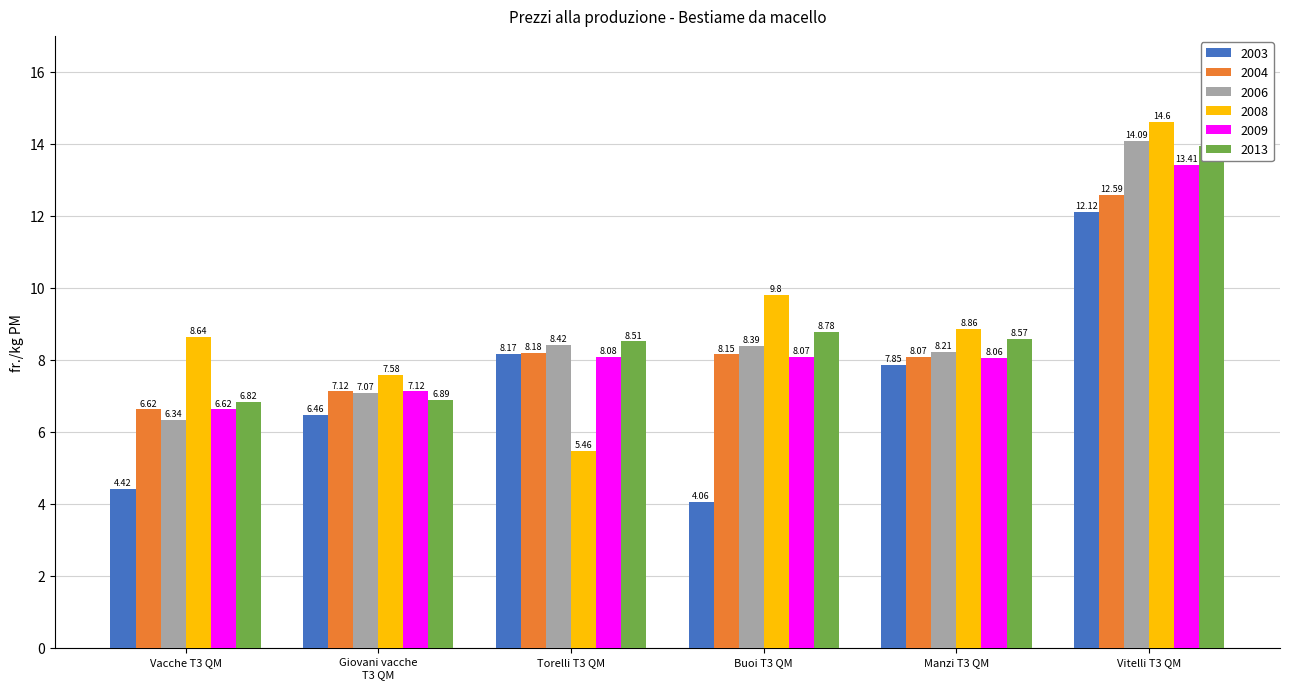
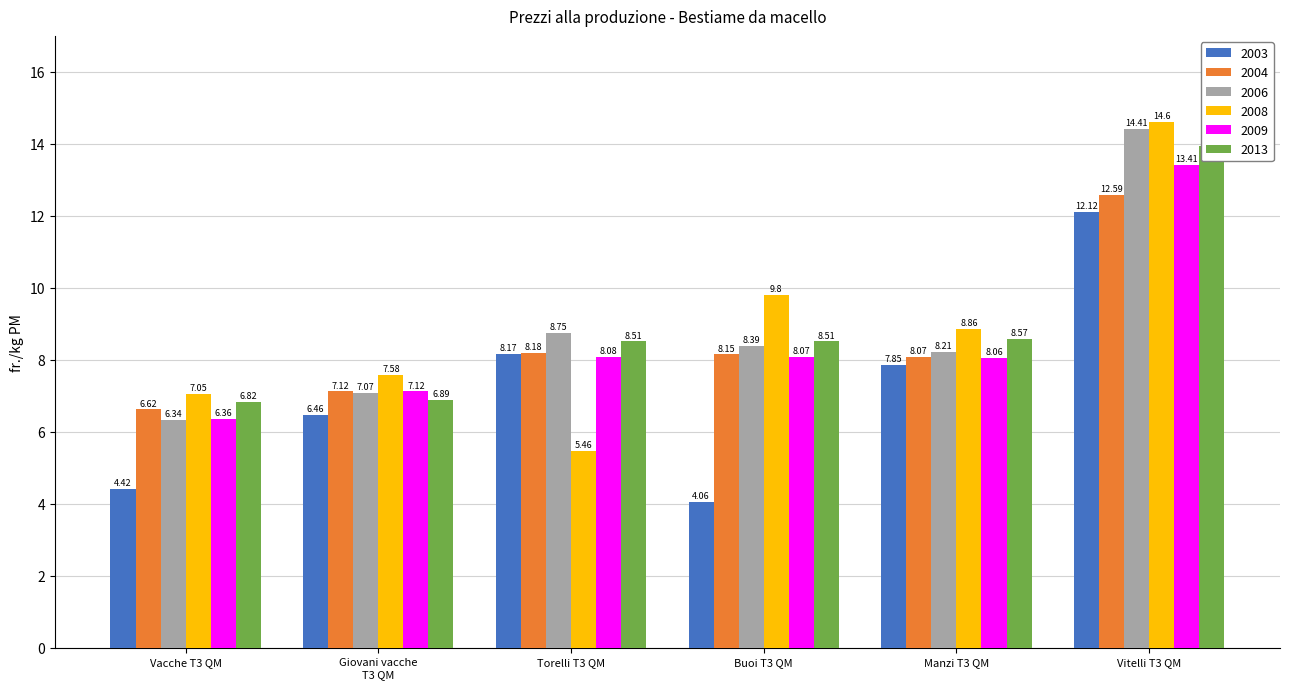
  {
    "2003": {
      "Vacche T3 QM": 4.42,
      "Giovani vacche T3 QM": 6.46,
      "Torelli T3 QM": 8.17,
      "Buoi T3 QM": 4.06,
      "Manzi T3 QM": 7.85,
      "Vitelli T3 QM": 12.12
    },
    "2004": {
      "Vacche T3 QM": 6.62,
      "Giovani vacche T3 QM": 7.12,
      "Torelli T3 QM": 8.18,
      "Buoi T3 QM": 8.15,
      "Manzi T3 QM": 8.07,
      "Vitelli T3 QM": 12.59
    },
    "2006": {
      "Vacche T3 QM": 6.34,
      "Giovani vacche T3 QM": 7.07,
-     "Torelli T3 QM": 8.42,
+     "Torelli T3 QM": 8.75,
      "Buoi T3 QM": 8.39,
      "Manzi T3 QM": 8.21,
-     "Vitelli T3 QM": 14.09
+     "Vitelli T3 QM": 14.41
    },
    "2008": {
-     "Vacche T3 QM": 8.64,
+     "Vacche T3 QM": 7.05,
      "Giovani vacche T3 QM": 7.58,
      "Torelli T3 QM": 5.46,
      "Buoi T3 QM": 9.8,
      "Manzi T3 QM": 8.86,
      "Vitelli T3 QM": 14.6
    },
    "2009": {
-     "Vacche T3 QM": 6.62,
+     "Vacche T3 QM": 6.36,
      "Giovani vacche T3 QM": 7.12,
      "Torelli T3 QM": 8.08,
      "Buoi T3 QM": 8.07,
      "Manzi T3 QM": 8.06,
      "Vitelli T3 QM": 13.41
    },
    "2013": {
      "Vacche T3 QM": 6.82,
      "Giovani vacche T3 QM": 6.89,
      "Torelli T3 QM": 8.51,
-     "Buoi T3 QM": 8.78,
+     "Buoi T3 QM": 8.51,
      "Manzi T3 QM": 8.57
    }
  }
